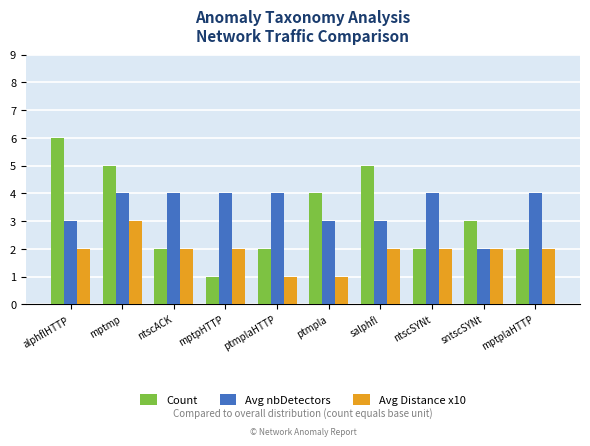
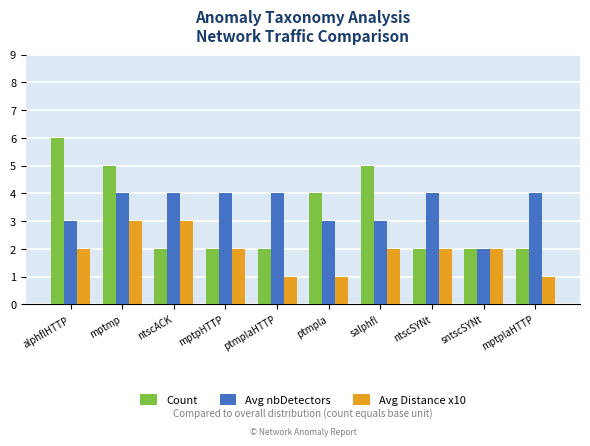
  {
    "Count": {
      "alphflHTTP": 6,
      "mptmp": 5,
      "ntscACK": 2,
-     "mptpHTTP": 1,
+     "mptpHTTP": 2,
      "ptmplaHTTP": 2,
      "ptmpla": 4,
      "salphfl": 5,
      "ntscSYNt": 2,
-     "sntscSYNt": 3,
+     "sntscSYNt": 2,
      "mptplaHTTP": 2
    },
    "Avg nbDetectors": {
      "alphflHTTP": 3,
      "mptmp": 4,
      "ntscACK": 4,
      "mptpHTTP": 4,
      "ptmplaHTTP": 4,
      "ptmpla": 3,
      "salphfl": 3,
      "ntscSYNt": 4,
      "sntscSYNt": 2,
      "mptplaHTTP": 4
    },
    "Avg Distance x10": {
      "alphflHTTP": 2,
      "mptmp": 3,
-     "ntscACK": 2,
+     "ntscACK": 3,
      "mptpHTTP": 2,
      "ptmplaHTTP": 1,
      "ptmpla": 1,
      "salphfl": 2,
      "ntscSYNt": 2,
      "sntscSYNt": 2,
-     "mptplaHTTP": 2
+     "mptplaHTTP": 1
    }
  }
